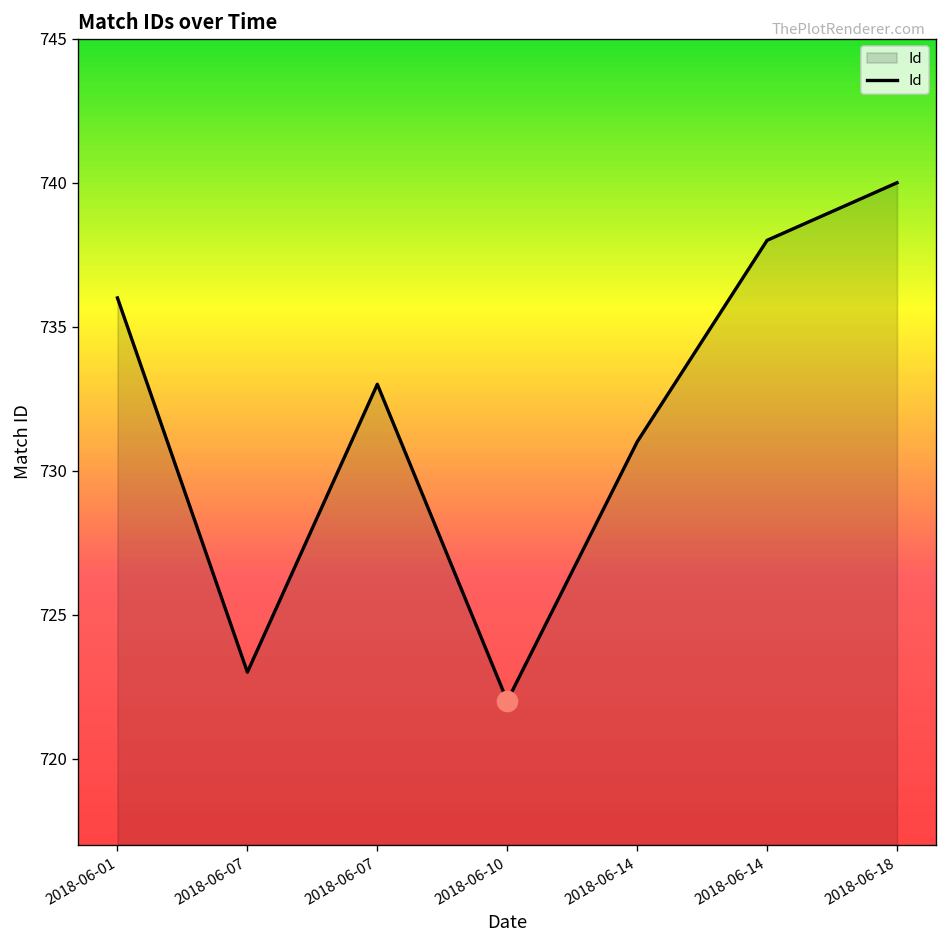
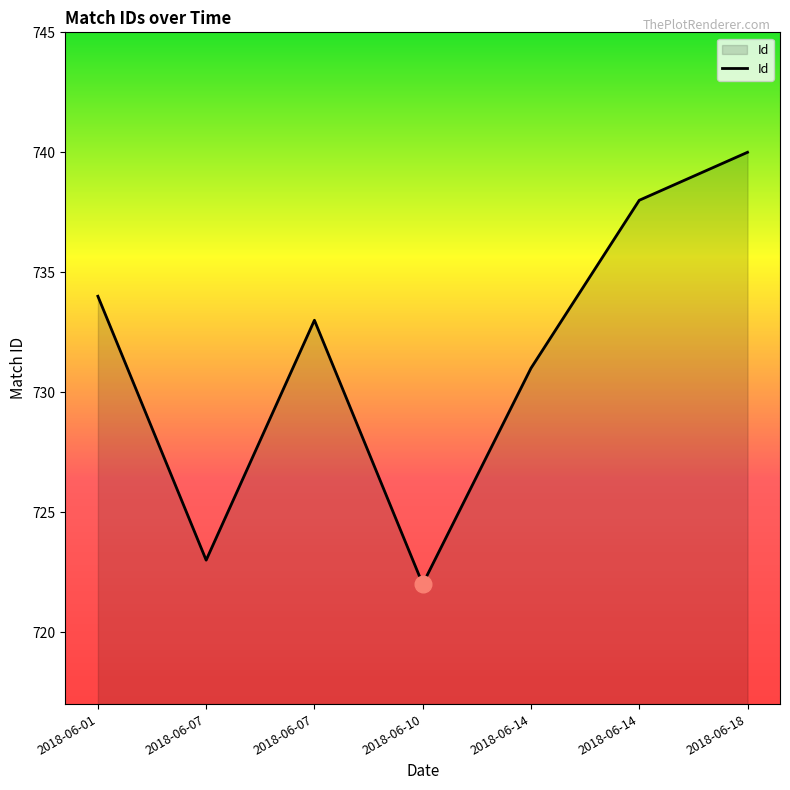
  {
    "Id": {
-     "2018-06-01": 736,
+     "2018-06-01": 734,
      "2018-06-18": 740
    }
  }
